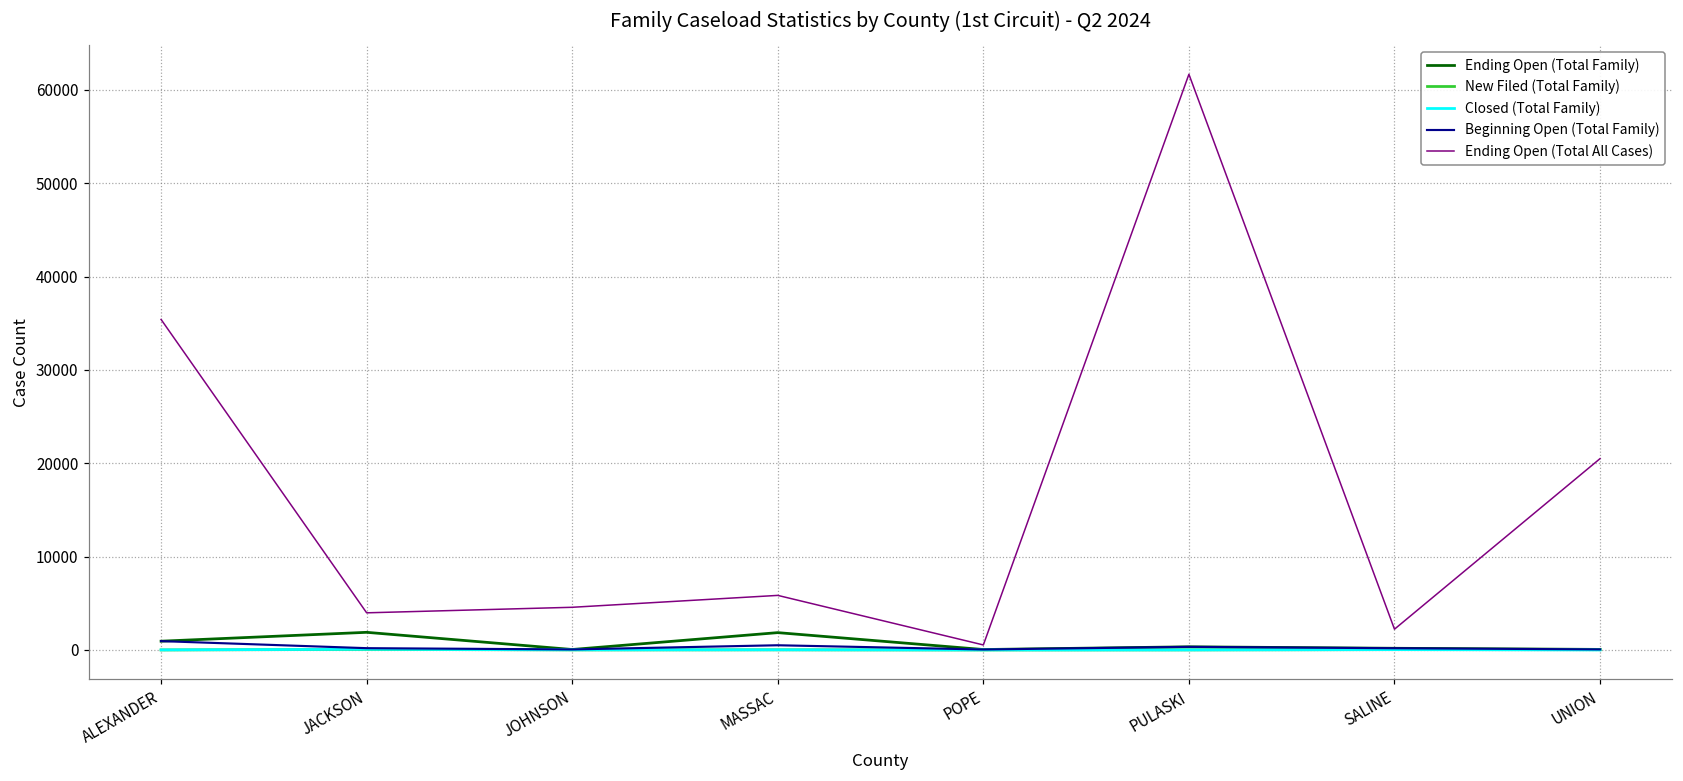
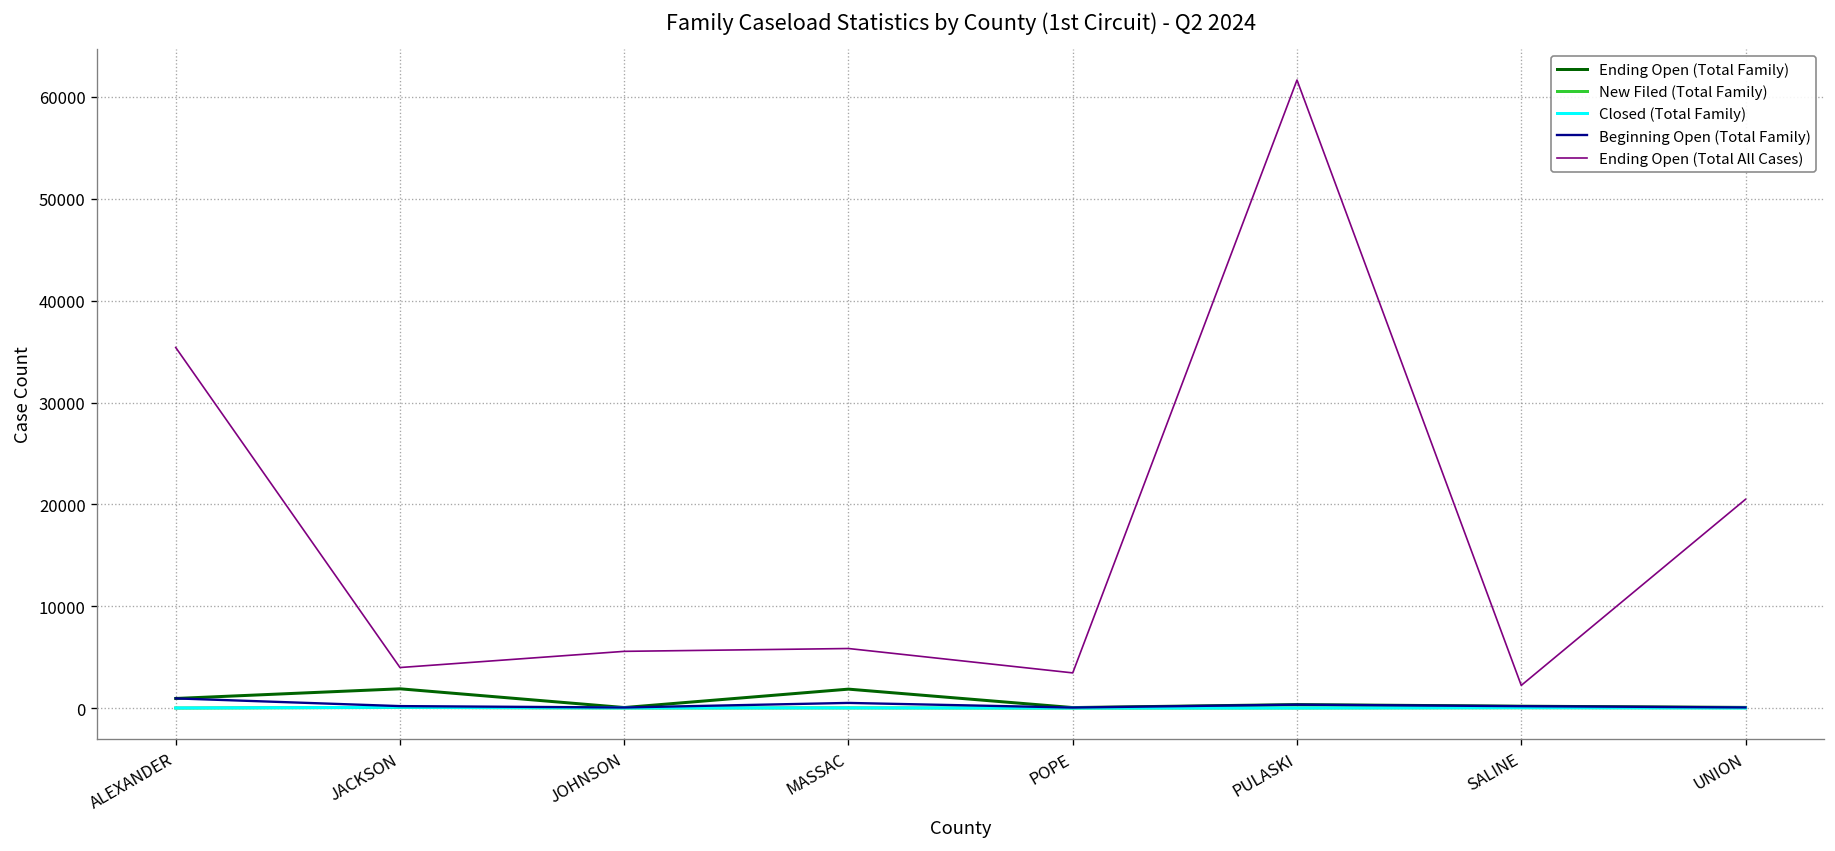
  {
    "Ending Open (Total Family)": {
      "JACKSON": 2000,
      "MASSAC": 2000
    },
    "Closed (Total Family)": {
      "ALEXANDER": 0,
      "MASSAC": 0,
      "PULASKI": 0
    },
    "Beginning Open (Total Family)": {
      "MASSAC": 1000
    },
    "Ending Open (Total All Cases)": {
      "ALEXANDER": 35000,
      "JACKSON": 4000,
-     "JOHNSON": 5000,
+     "JOHNSON": 6000,
      "MASSAC": 6000,
-     "POPE": 1000,
+     "POPE": 3000,
      "PULASKI": 62000,
      "SALINE": 2000,
      "UNION": 20000
    }
  }
